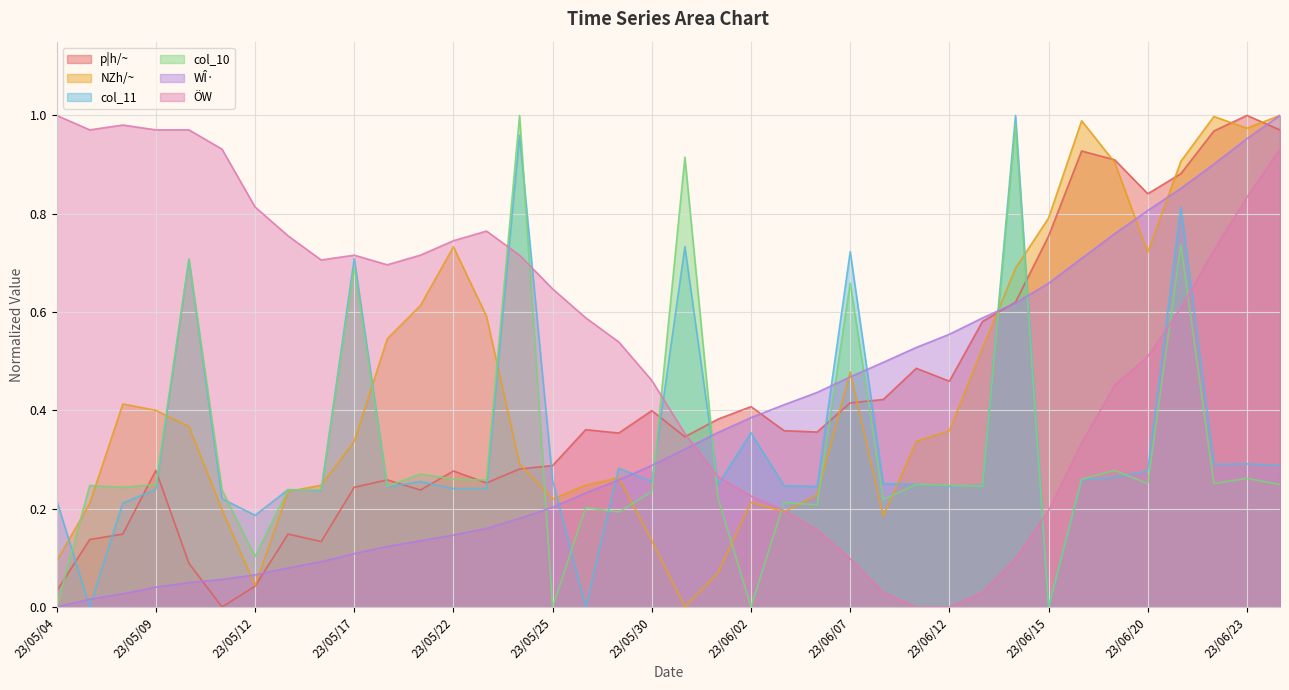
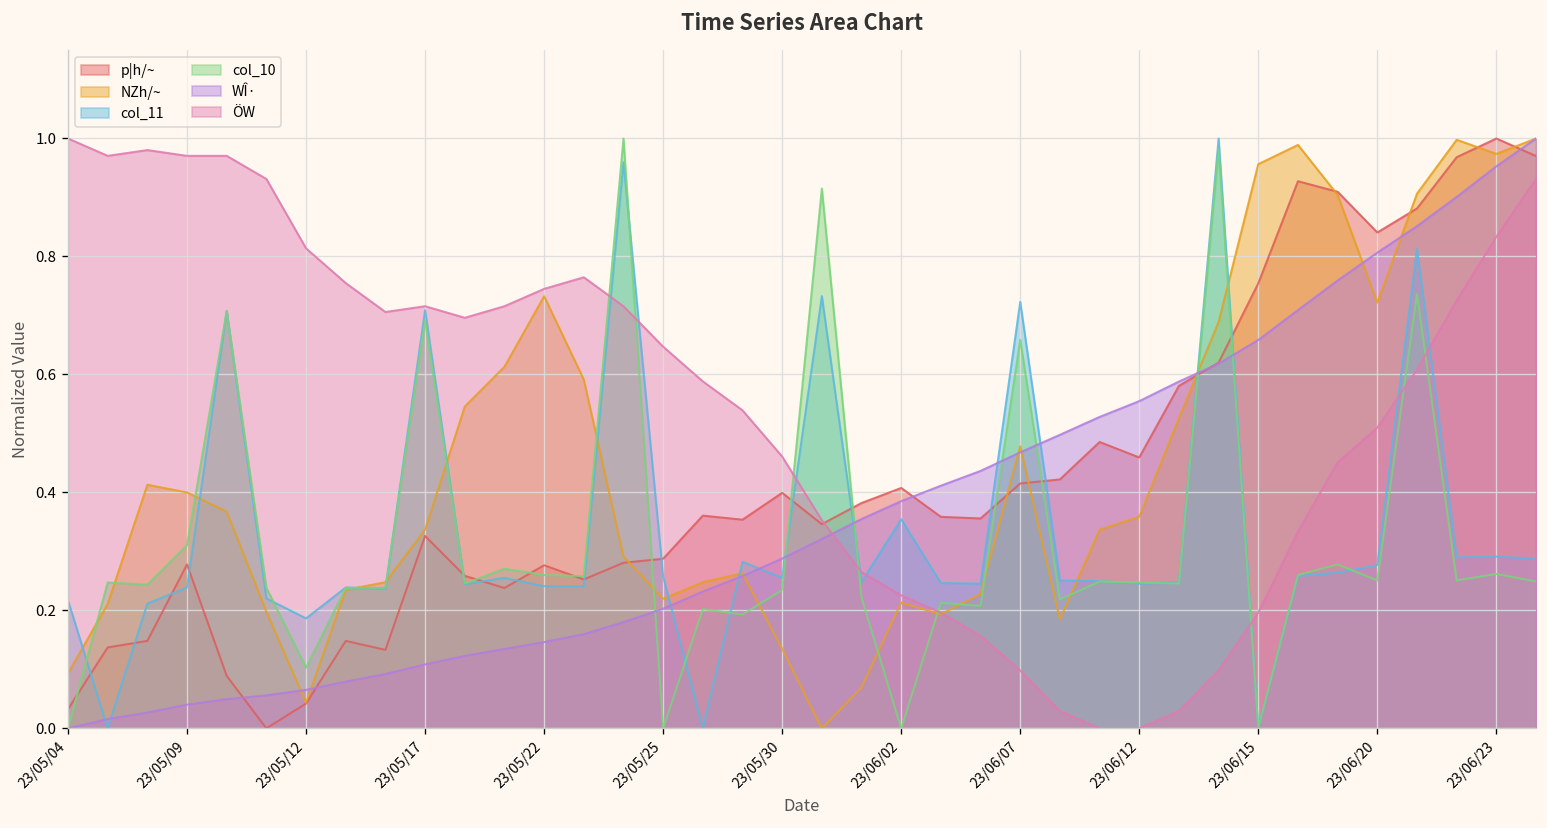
  {
    "p|h/~": {
      "23/05/04": 0.03,
      "23/05/09": 0.28,
-     "23/05/17": 0.24,
+     "23/05/17": 0.33,
      "23/05/22": 0.28,
      "23/05/25": 0.29,
      "23/05/30": 0.40,
      "23/06/02": 0.41,
      "23/06/07": 0.42,
      "23/06/12": 0.46,
      "23/06/15": 0.75,
      "23/06/20": 0.84,
      "23/06/23": 1.00
    },
    "NZh/~": {
      "23/05/04": 0.09,
      "23/05/09": 0.40,
      "23/05/17": 0.34,
      "23/05/22": 0.73,
      "23/05/25": 0.22,
      "23/05/30": 0.13,
      "23/06/02": 0.21,
      "23/06/07": 0.48,
      "23/06/12": 0.36,
-     "23/06/15": 0.79,
+     "23/06/15": 0.96,
      "23/06/20": 0.72,
      "23/06/23": 0.97
    },
    "col_11": {
      "23/05/04": 0.22,
      "23/05/09": 0.24,
      "23/05/12": 0.19,
      "23/05/17": 0.71,
      "23/05/22": 0.24,
      "23/05/25": 0.26,
      "23/05/30": 0.26,
      "23/06/02": 0.35,
      "23/06/07": 0.72,
      "23/06/20": 0.28,
      "23/06/23": 0.29
    },
    "col_10": {
-     "23/05/09": 0.25,
+     "23/05/09": 0.31,
      "23/05/12": 0.10,
      "23/05/17": 0.69,
      "23/05/22": 0.26,
      "23/05/25": 0.00,
      "23/05/30": 0.23,
      "23/06/02": 0.00,
      "23/06/07": 0.66,
      "23/06/20": 0.25,
      "23/06/23": 0.26
    }
  }
